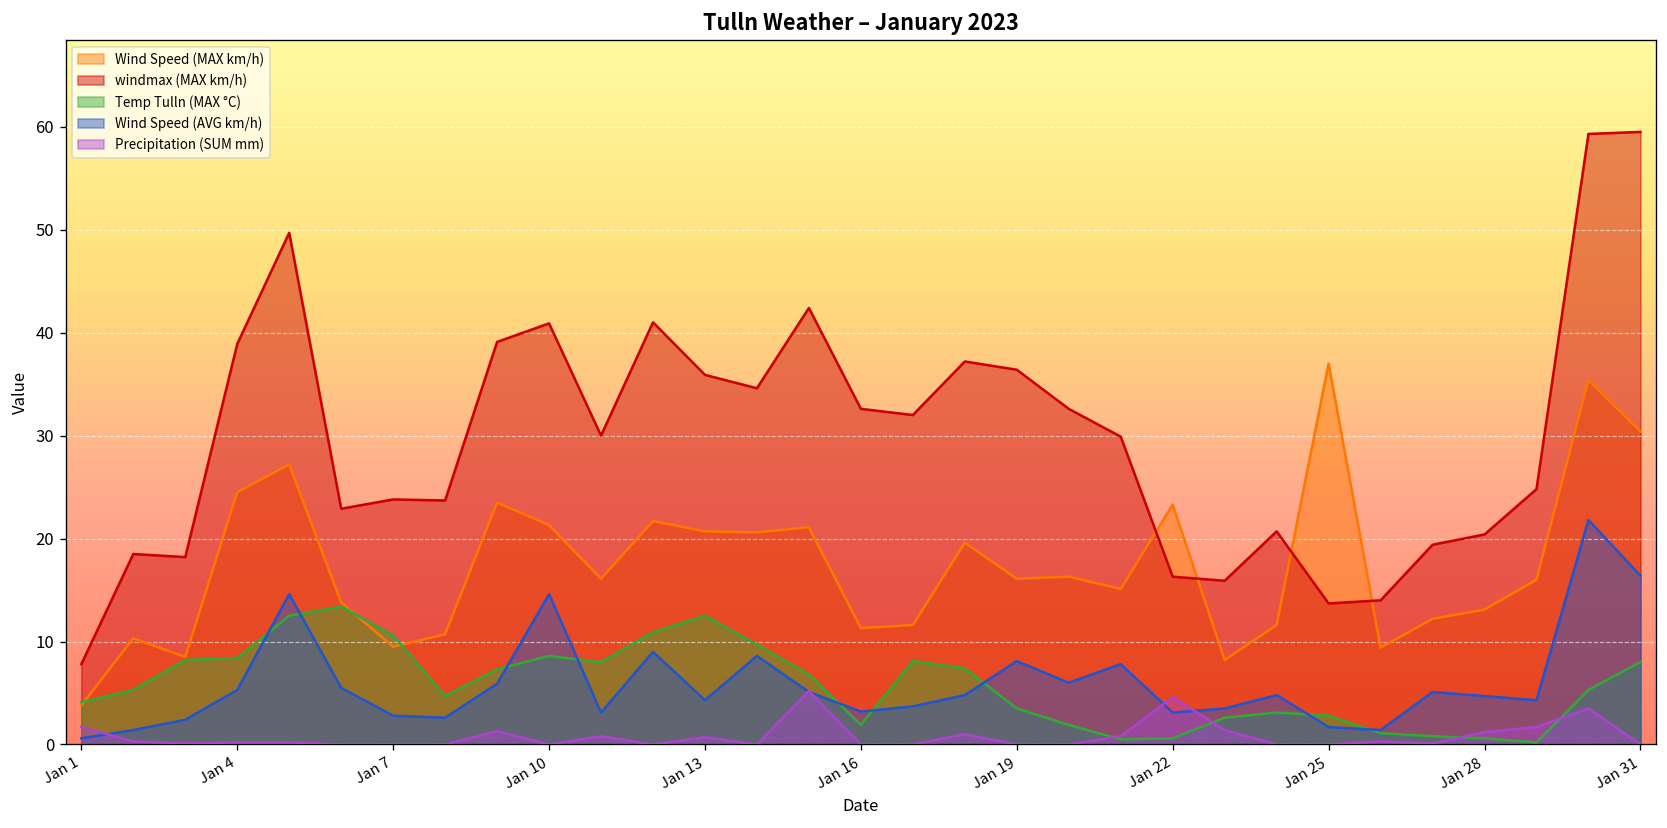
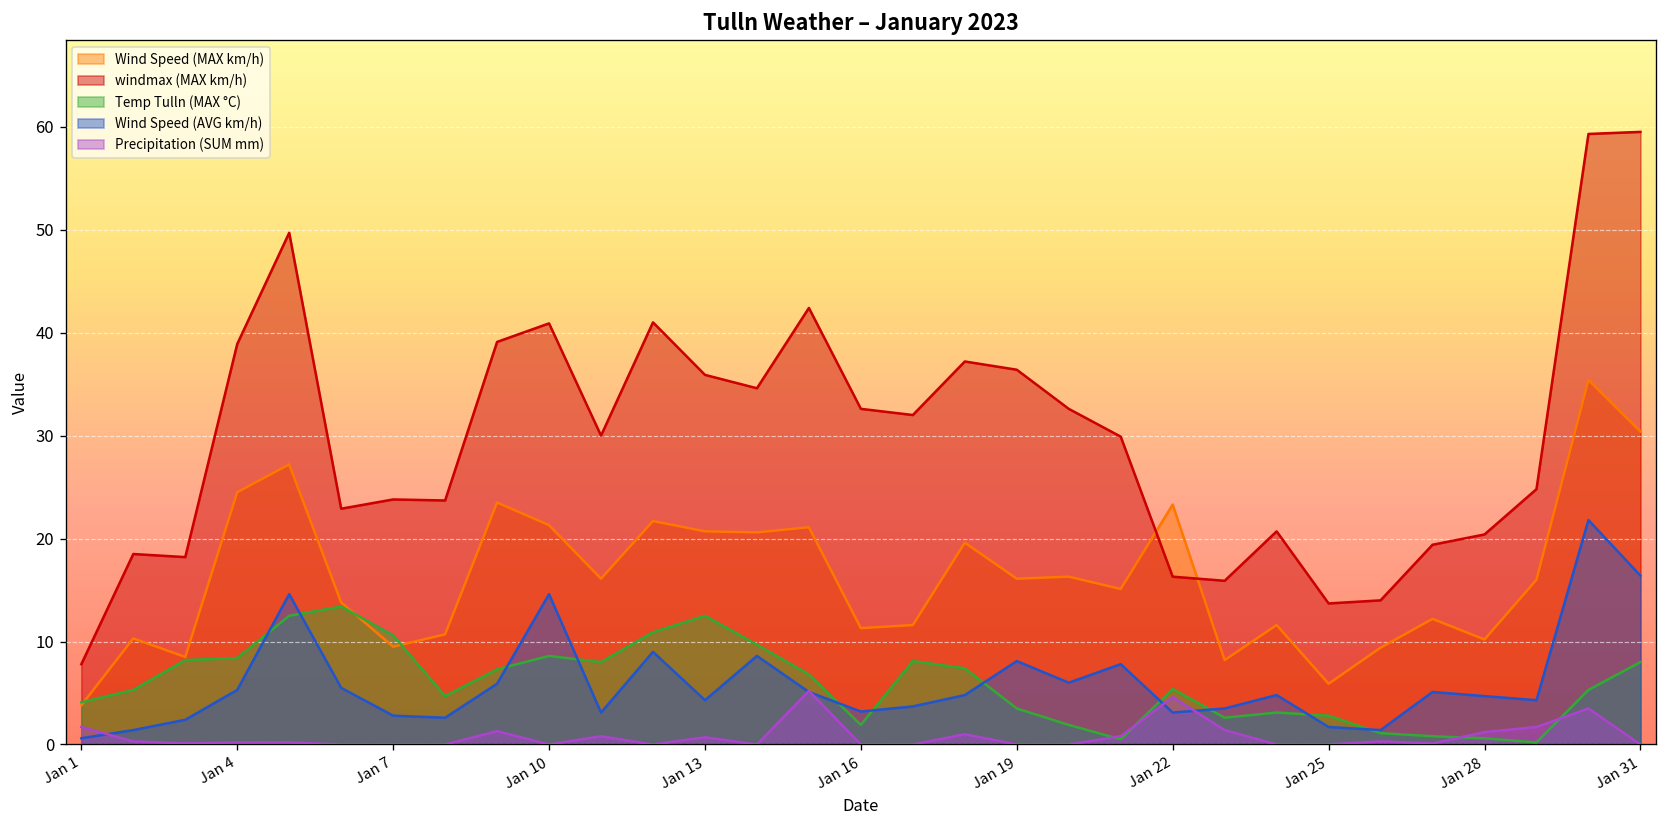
  {
    "Wind Speed (MAX km/h)": {
      "Jan 1": 4,
      "Jan 4": 25,
      "Jan 7": 10,
      "Jan 10": 21,
      "Jan 13": 21,
      "Jan 16": 11,
      "Jan 19": 16,
      "Jan 22": 23,
-     "Jan 25": 37,
-     "Jan 28": 13,
+     "Jan 25": 6,
+     "Jan 28": 10,
      "Jan 31": 30
    },
    "windmax (MAX km/h)": {
      "Jan 1": 8,
      "Jan 4": 39,
      "Jan 7": 24,
      "Jan 10": 41,
      "Jan 13": 36,
      "Jan 16": 33,
      "Jan 19": 36,
      "Jan 22": 16,
      "Jan 25": 14,
      "Jan 28": 20,
      "Jan 31": 60
    },
    "Temp Tulln (MAX °C)": {
      "Jan 1": 4,
      "Jan 4": 8,
      "Jan 7": 11,
      "Jan 10": 9,
      "Jan 13": 13,
      "Jan 16": 2,
      "Jan 19": 4,
-     "Jan 22": 1,
+     "Jan 22": 5,
      "Jan 25": 3,
      "Jan 28": 1,
      "Jan 31": 8
    },
    "Wind Speed (AVG km/h)": {
      "Jan 1": 1,
      "Jan 4": 5,
      "Jan 7": 3,
      "Jan 10": 15,
      "Jan 13": 4,
      "Jan 16": 3,
      "Jan 19": 8,
      "Jan 22": 3,
      "Jan 25": 2,
      "Jan 28": 5,
      "Jan 31": 16
    },
    "Precipitation (SUM mm)": {
      "Jan 1": 2,
      "Jan 4": 0,
      "Jan 7": 0,
      "Jan 10": 0,
      "Jan 13": 1,
      "Jan 16": 0,
      "Jan 19": 0,
      "Jan 22": 5,
      "Jan 25": 0,
      "Jan 28": 1,
      "Jan 31": 0
    }
  }
